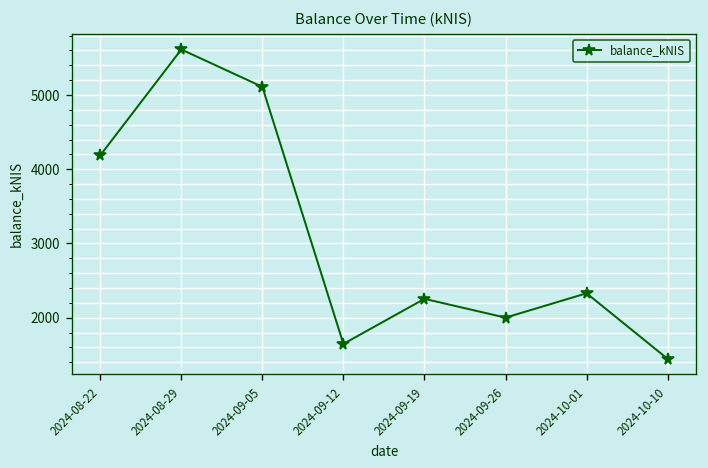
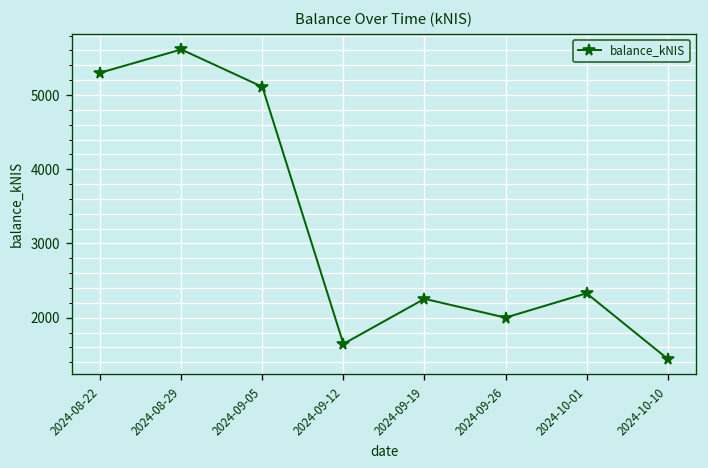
  {
-   "2024-08-22": 4200,
+   "2024-08-22": 5300,
    "2024-08-29": 5600,
    "2024-09-05": 5100,
    "2024-09-12": 1600,
    "2024-09-19": 2300,
    "2024-09-26": 2000,
    "2024-10-01": 2300,
    "2024-10-10": 1400
  }
